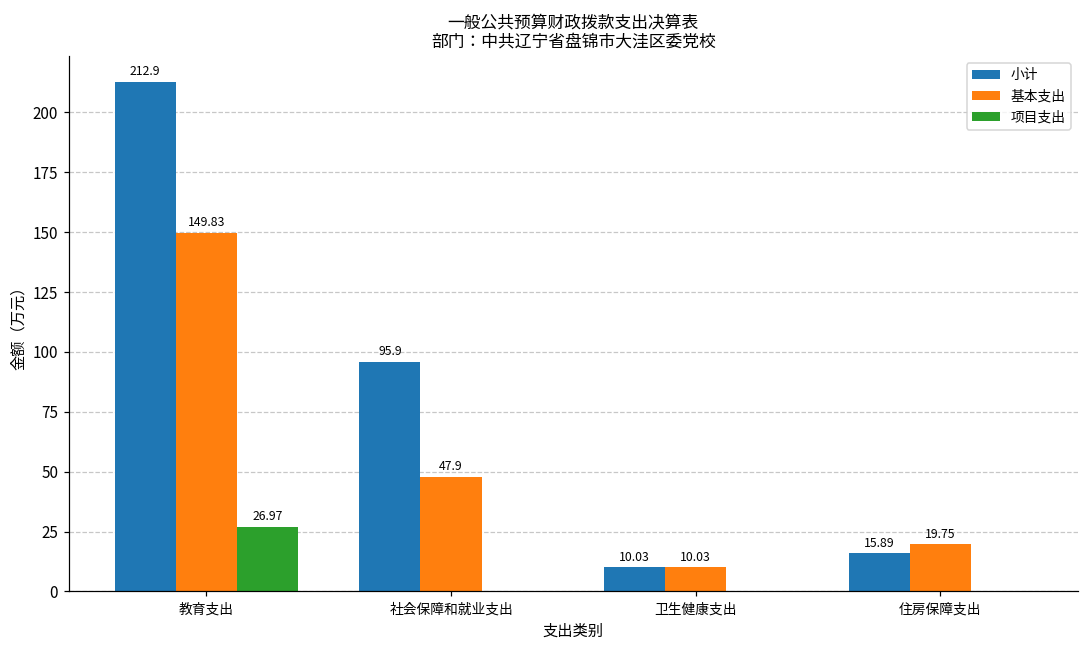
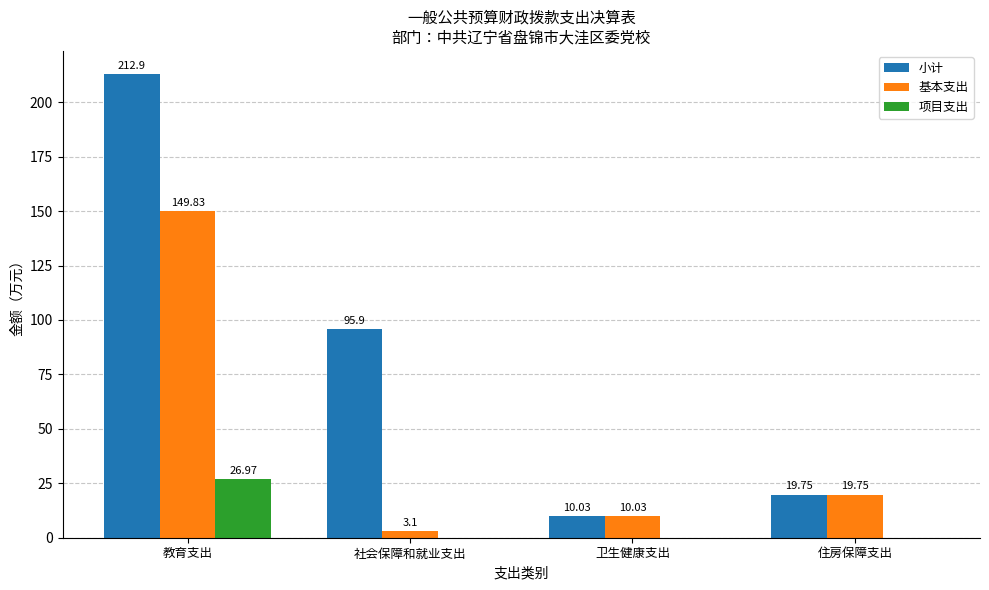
  {
    "小计": {
      "教育支出": 212.9,
      "社会保障和就业支出": 95.9,
      "卫生健康支出": 10.03,
-     "住房保障支出": 15.89
+     "住房保障支出": 19.75
    },
    "基本支出": {
      "教育支出": 149.83,
-     "社会保障和就业支出": 47.9,
+     "社会保障和就业支出": 3.1,
      "卫生健康支出": 10.03,
      "住房保障支出": 19.75
    },
    "项目支出": {
      "教育支出": 26.97
    }
  }
